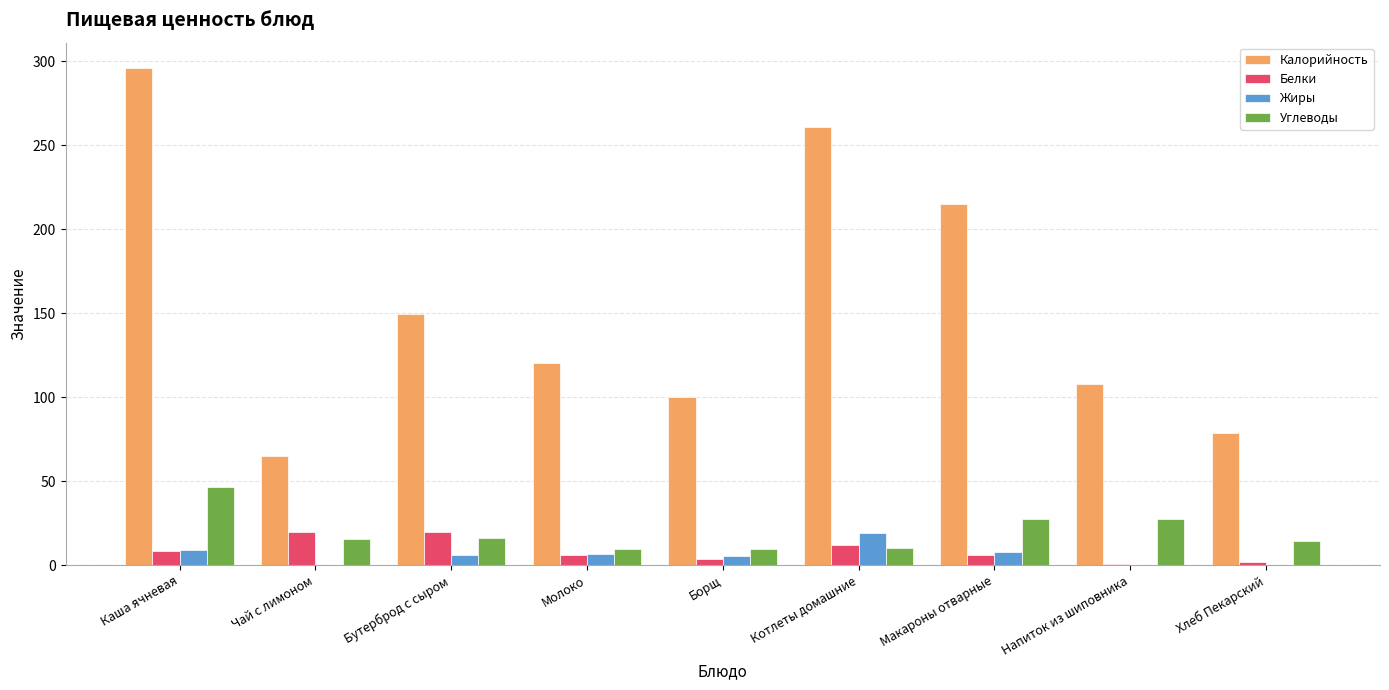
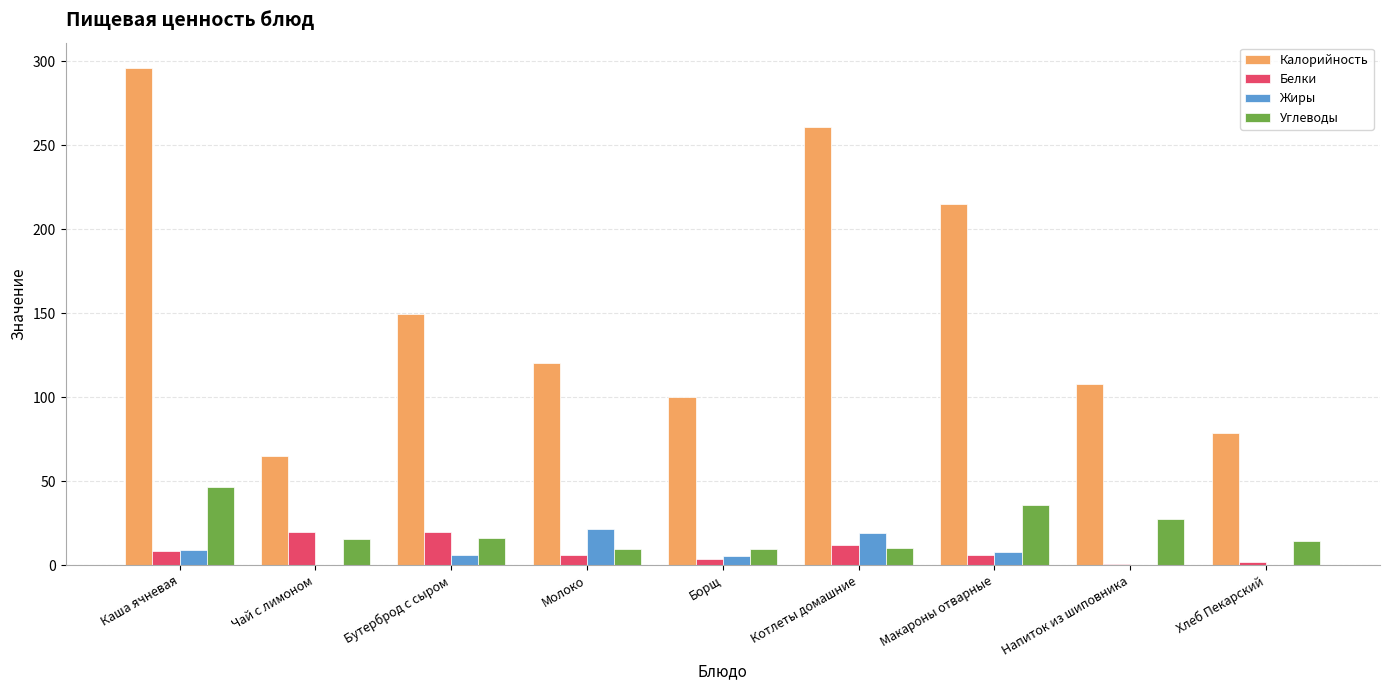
  {
    "Калорийность": {
      "Каша ячневая": 296,
      "Чай с лимоном": 65,
      "Бутерброд с сыром": 150,
      "Молоко": 120,
      "Борщ": 100,
      "Котлеты домашние": 261,
      "Макароны отварные": 215,
      "Напиток из шиповника": 108,
      "Хлеб Пекарский": 79
    },
    "Белки": {
      "Каша ячневая": 8,
      "Чай с лимоном": 20,
      "Бутерброд с сыром": 20,
      "Молоко": 6,
      "Борщ": 4,
      "Котлеты домашние": 12,
      "Макароны отварные": 6,
      "Хлеб Пекарский": 2
    },
    "Жиры": {
      "Каша ячневая": 9,
      "Чай с лимоном": 0,
      "Бутерброд с сыром": 6,
-     "Молоко": 6,
+     "Молоко": 21,
      "Борщ": 5,
      "Котлеты домашние": 19,
      "Макароны отварные": 8,
      "Напиток из шиповника": 0
    },
    "Углеводы": {
      "Каша ячневая": 46,
      "Чай с лимоном": 15,
      "Бутерброд с сыром": 16,
      "Молоко": 9,
      "Борщ": 10,
      "Котлеты домашние": 10,
-     "Макароны отварные": 27,
+     "Макароны отварные": 36,
      "Напиток из шиповника": 27,
      "Хлеб Пекарский": 14
    }
  }
